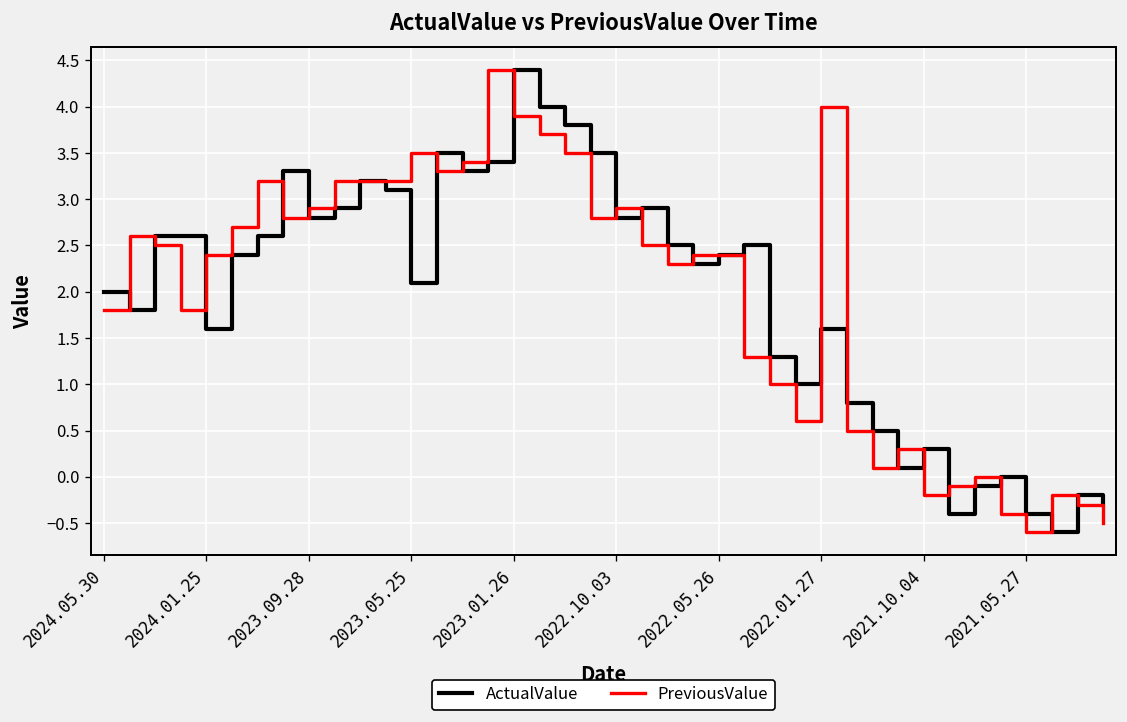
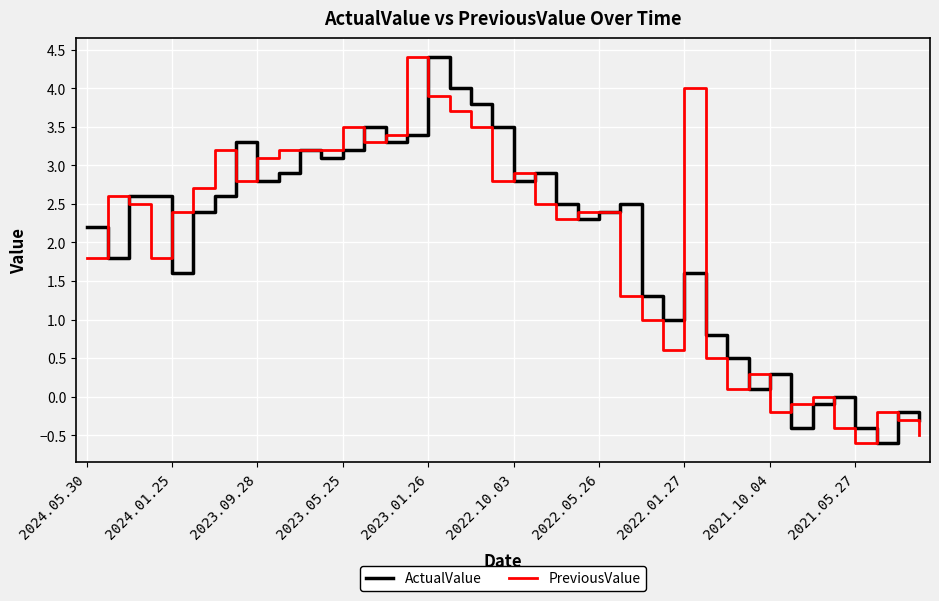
  {
    "ActualValue": {
-     "2024.05.30": 2.0,
+     "2024.05.30": 2.2,
      "2024.01.25": 1.6,
      "2023.09.28": 2.8,
-     "2023.05.25": 2.1,
+     "2023.05.25": 3.2,
      "2023.01.26": 4.4,
      "2022.10.03": 2.8,
      "2022.01.27": 1.6,
      "2021.10.04": 0.3,
      "2021.05.27": -0.4
    },
    "PreviousValue": {
      "2024.05.30": 1.8,
      "2024.01.25": 2.4,
-     "2023.09.28": 2.9,
+     "2023.09.28": 3.1,
      "2023.05.25": 3.5,
      "2023.01.26": 3.9,
      "2022.10.03": 2.9,
      "2022.01.27": 4.0,
      "2021.10.04": -0.2,
      "2021.05.27": -0.6
    }
  }
